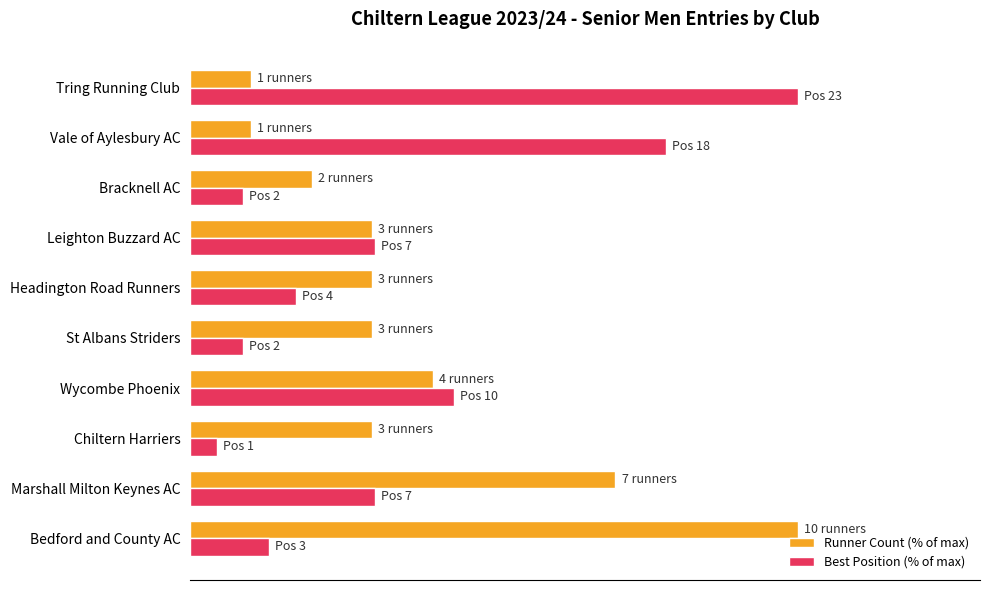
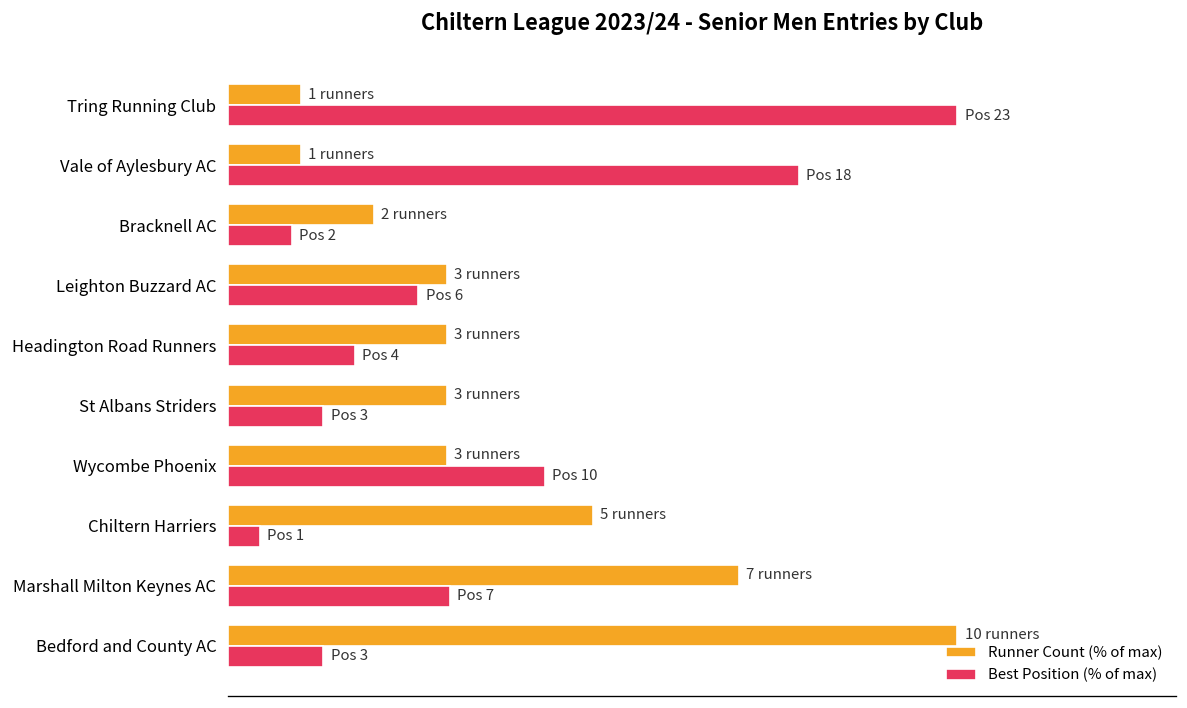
  {
    "Runner Count (% of max)": {
-     "Wycombe Phoenix": 4,
-     "Chiltern Harriers": 3
+     "Wycombe Phoenix": 3,
+     "Chiltern Harriers": 5
    },
    "Best Position (% of max)": {
-     "Leighton Buzzard AC": 7,
-     "St Albans Striders": 2
+     "Leighton Buzzard AC": 6,
+     "St Albans Striders": 3
    }
  }
